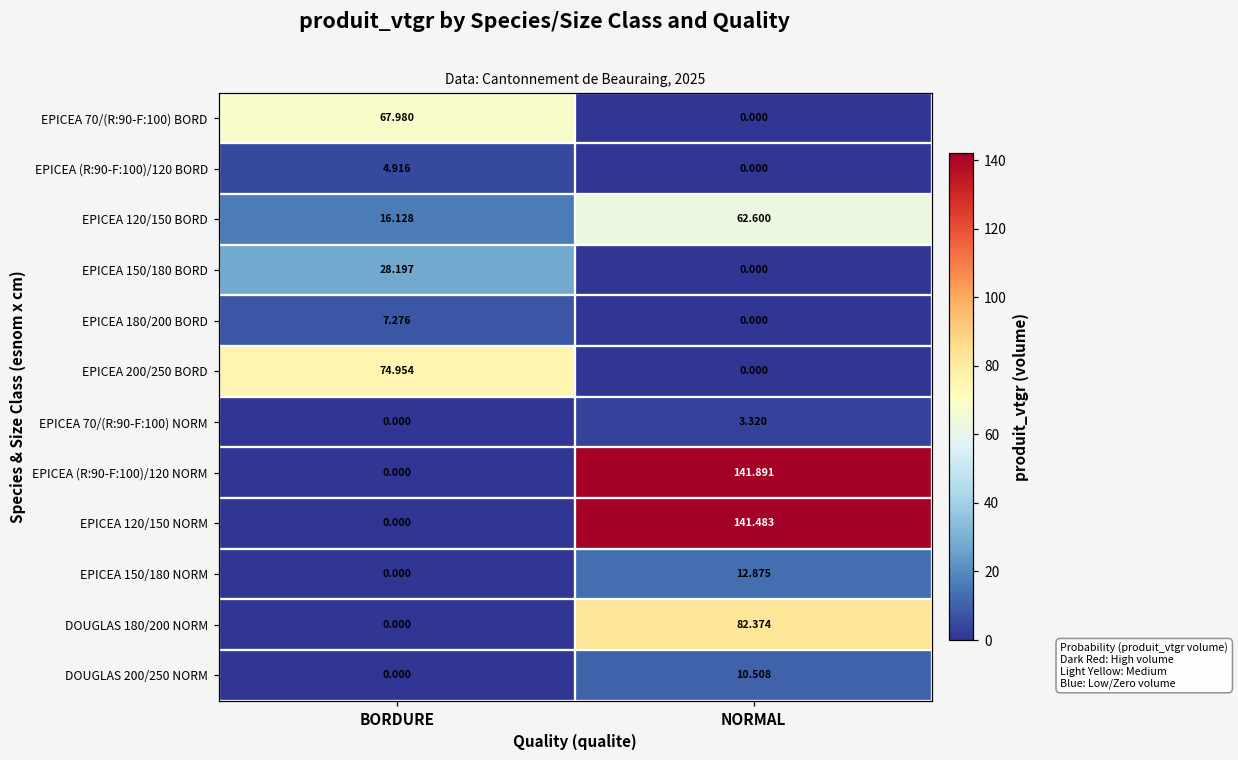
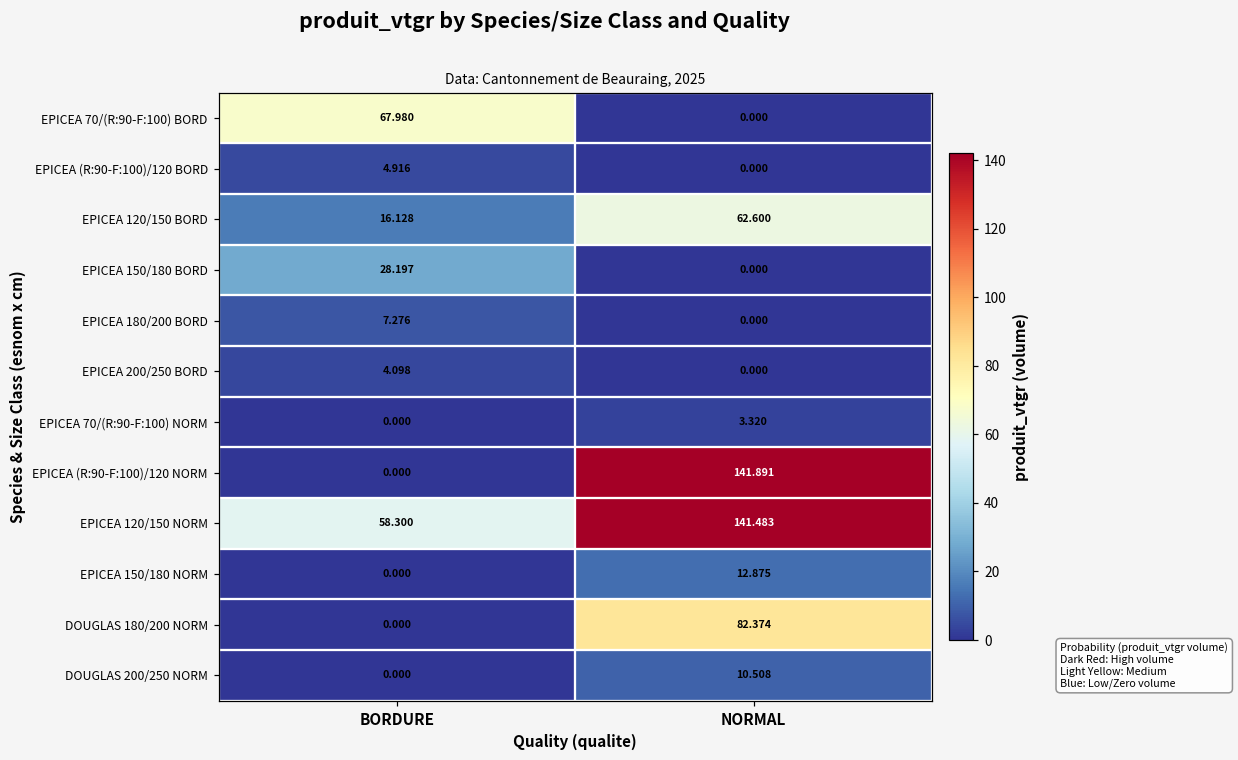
  {
    "EPICEA 70/(R:90-F:100) BORD": {
      "BORDURE": 67.980,
      "NORMAL": 0.000
    },
    "EPICEA (R:90-F:100)/120 BORD": {
      "BORDURE": 4.916,
      "NORMAL": 0.000
    },
    "EPICEA 120/150 BORD": {
      "BORDURE": 16.128,
      "NORMAL": 62.600
    },
    "EPICEA 150/180 BORD": {
      "BORDURE": 28.197,
      "NORMAL": 0.000
    },
    "EPICEA 180/200 BORD": {
      "BORDURE": 7.276,
      "NORMAL": 0.000
    },
    "EPICEA 200/250 BORD": {
-     "BORDURE": 74.954,
+     "BORDURE": 4.098,
      "NORMAL": 0.000
    },
    "EPICEA 70/(R:90-F:100) NORM": {
      "BORDURE": 0.000,
      "NORMAL": 3.320
    },
    "EPICEA (R:90-F:100)/120 NORM": {
      "BORDURE": 0.000,
      "NORMAL": 141.891
    },
    "EPICEA 120/150 NORM": {
-     "BORDURE": 0.000,
+     "BORDURE": 58.300,
      "NORMAL": 141.483
    },
    "EPICEA 150/180 NORM": {
      "BORDURE": 0.000,
      "NORMAL": 12.875
    },
    "DOUGLAS 180/200 NORM": {
      "BORDURE": 0.000,
      "NORMAL": 82.374
    },
    "DOUGLAS 200/250 NORM": {
      "BORDURE": 0.000,
      "NORMAL": 10.508
    }
  }
